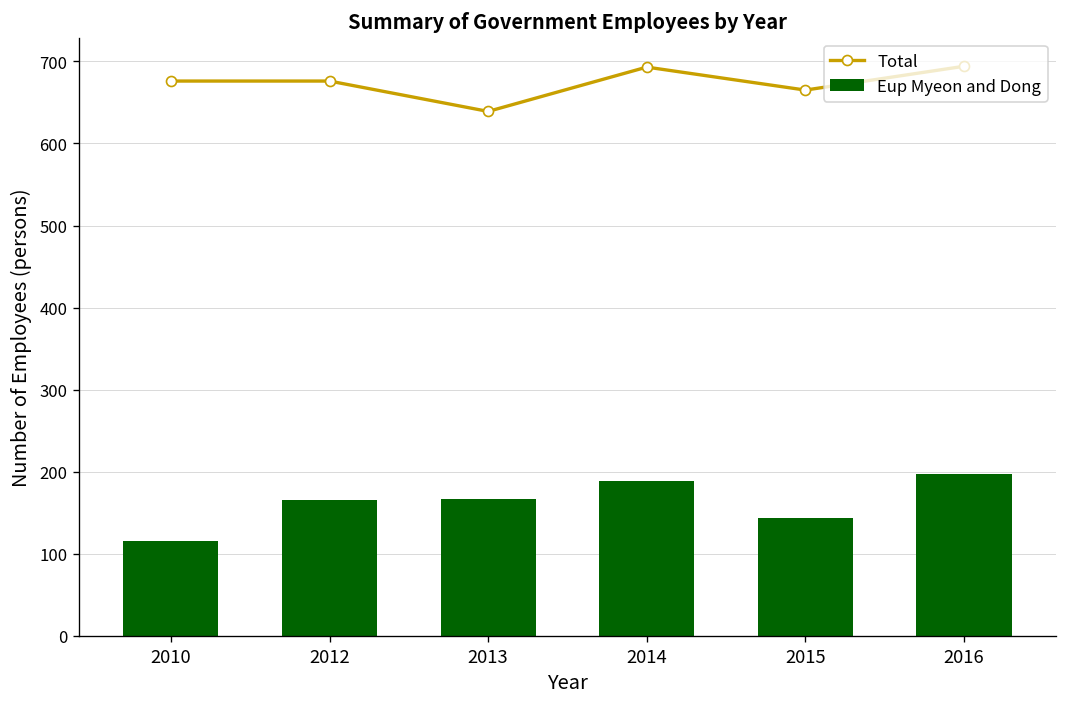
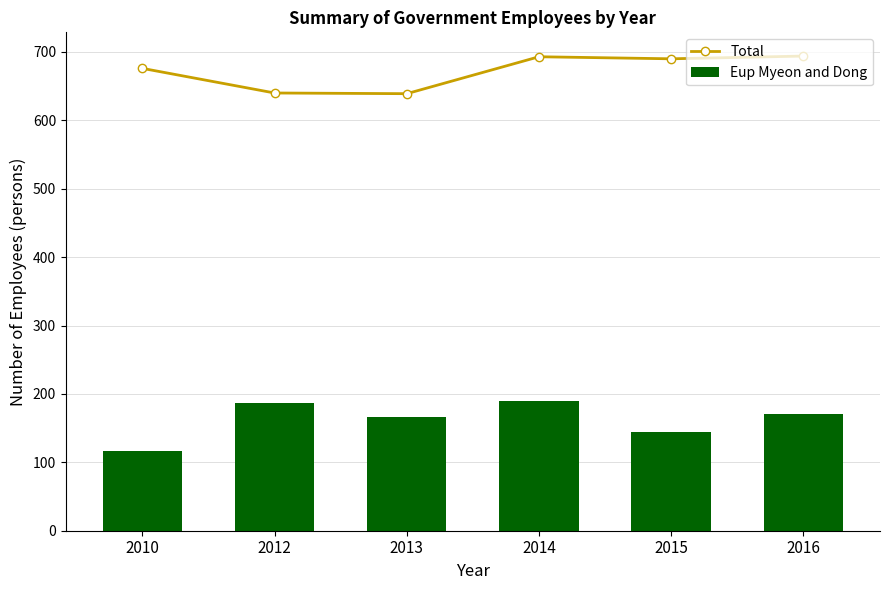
  {
    "Total": {
      "2010": 680,
-     "2012": 680,
+     "2012": 640,
      "2013": 640,
      "2014": 690,
-     "2015": 670
+     "2015": 690
    },
    "Eup Myeon and Dong": {
      "2010": 120,
-     "2012": 170,
+     "2012": 190,
      "2013": 170,
      "2014": 190,
      "2015": 140,
-     "2016": 200
+     "2016": 170
    }
  }
